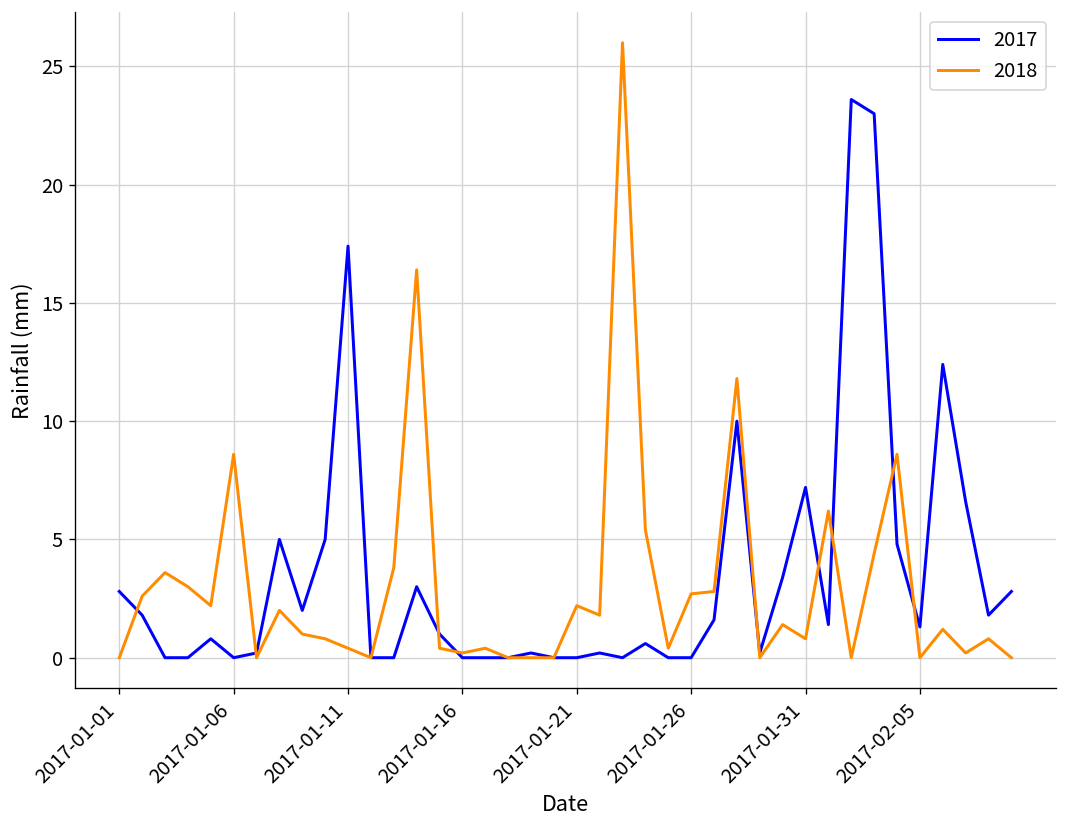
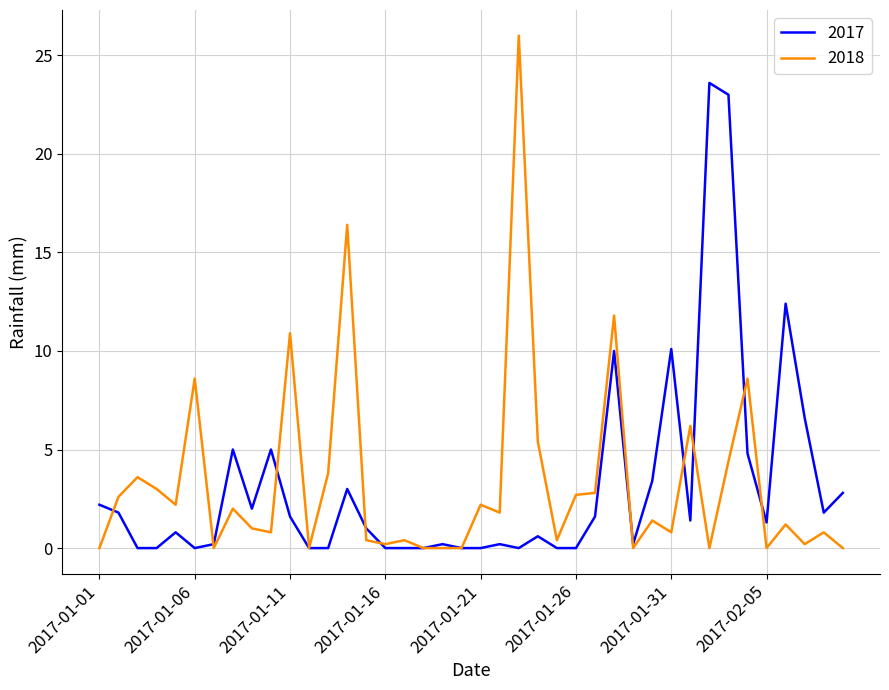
  {
    "2017": {
-     "2017-01-01": 2.8,
+     "2017-01-01": 2.2,
      "2017-01-06": 0.0,
-     "2017-01-11": 17.4,
+     "2017-01-11": 1.6,
      "2017-01-16": 0.0,
      "2017-01-21": 0.0,
      "2017-01-26": 0.0,
-     "2017-01-31": 7.2,
+     "2017-01-31": 10.1,
      "2017-02-05": 1.3
    },
    "2018": {
      "2017-01-01": 0.0,
      "2017-01-06": 8.6,
-     "2017-01-11": 0.4,
+     "2017-01-11": 10.9,
      "2017-01-16": 0.2,
      "2017-01-21": 2.2,
      "2017-01-26": 2.7,
      "2017-01-31": 0.8,
      "2017-02-05": 0.0
    }
  }
